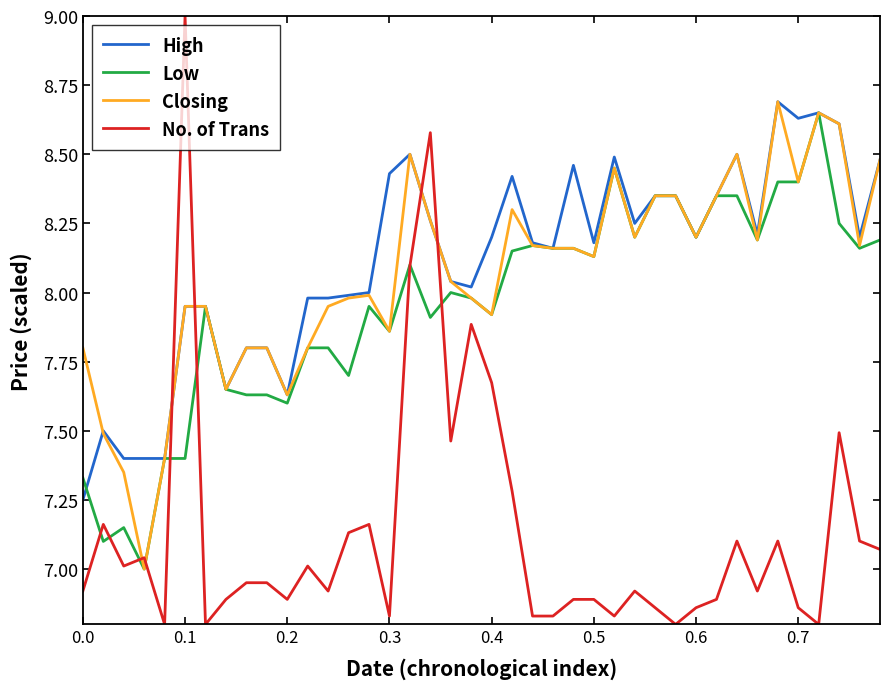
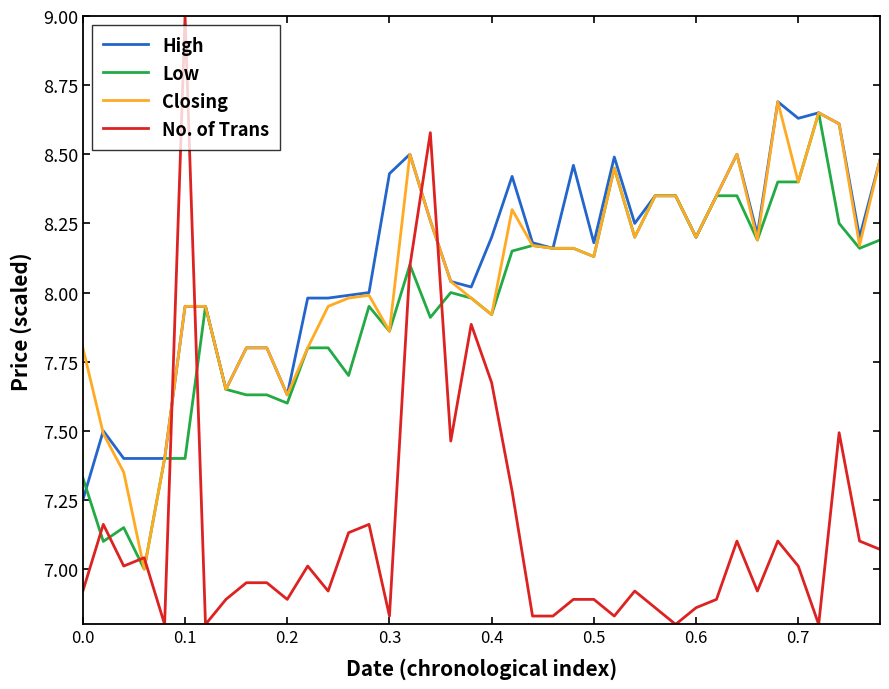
  {
    "High": {
      "0.0": 7.25,
      "0.3": 8.43,
      "0.4": 8.20,
      "0.5": 8.18,
      "0.7": 8.63
    },
    "Low": {
      "0.0": 7.33,
      "0.1": 7.40,
      "0.2": 7.60
    },
    "Closing": {
      "0.0": 7.80
    },
    "No. of Trans": {
      "0.0": 6.92,
      "0.1": 9.00,
      "0.2": 6.89,
      "0.3": 6.83,
      "0.4": 7.67,
      "0.5": 6.89,
      "0.6": 6.86,
-     "0.7": 6.86
+     "0.7": 7.01
    }
  }
